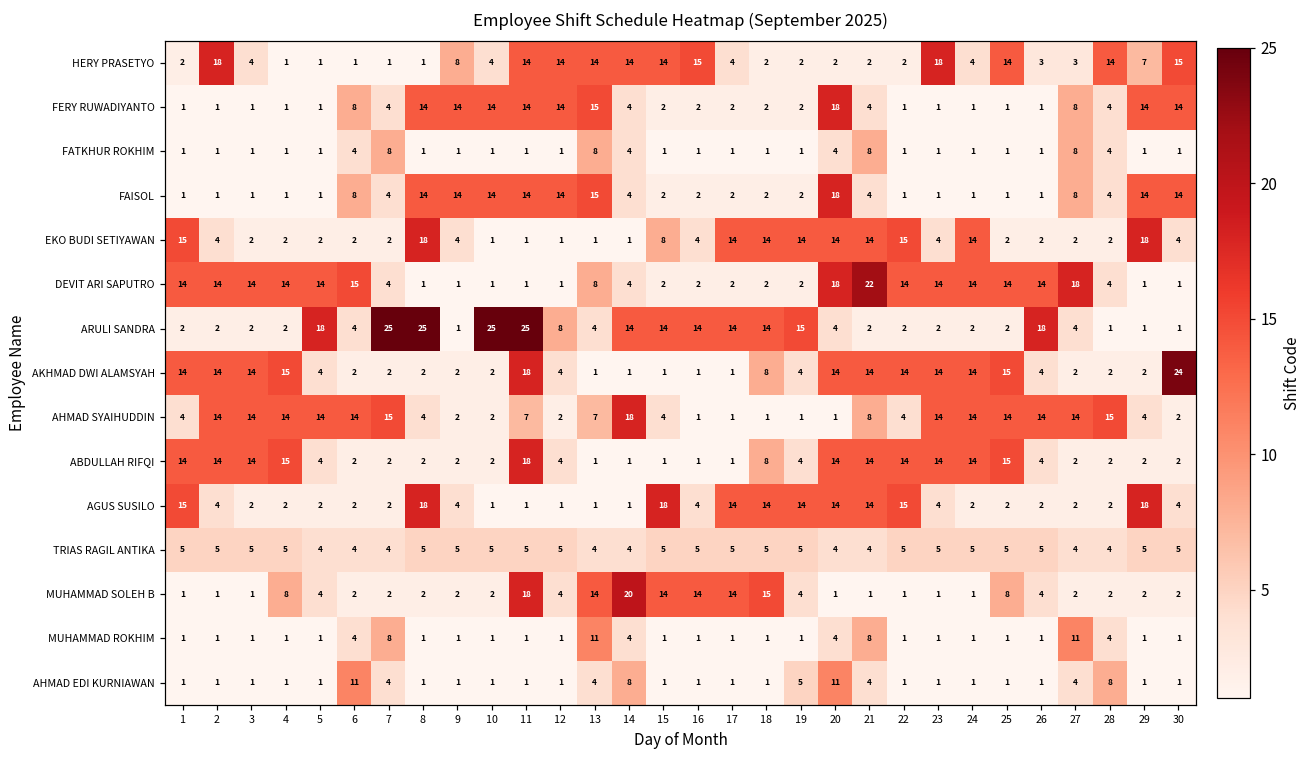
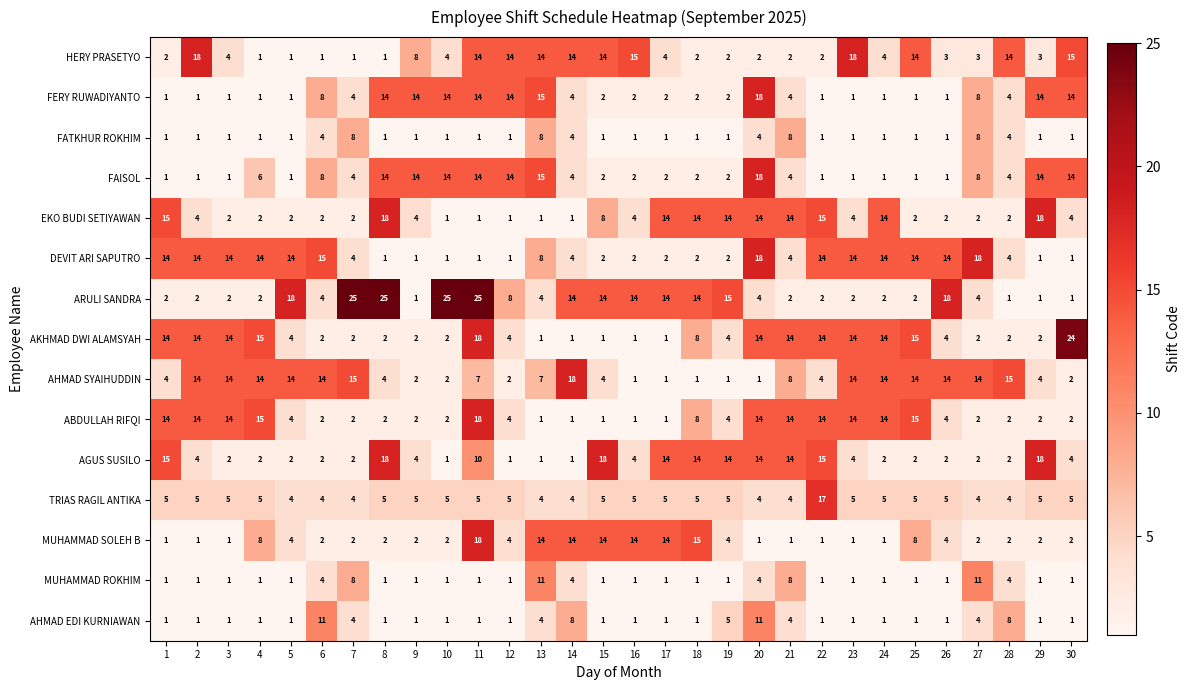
  {
    "HERY PRASETYO": {
      "1": 2,
      "2": 18,
      "3": 4,
      "4": 1,
      "5": 1,
      "6": 1,
      "7": 1,
      "8": 1,
      "9": 8,
      "10": 4,
      "11": 14,
      "12": 14,
      "13": 14,
      "14": 14,
      "15": 14,
      "16": 15,
      "17": 4,
      "18": 2,
      "19": 2,
      "20": 2,
      "21": 2,
      "22": 2,
      "23": 18,
      "24": 4,
      "25": 14,
      "26": 3,
      "27": 3,
      "28": 14,
-     "29": 7,
+     "29": 3,
      "30": 15
    },
    "FAISOL": {
      "1": 1,
      "2": 1,
      "3": 1,
-     "4": 1,
+     "4": 6,
      "5": 1,
      "6": 8,
      "7": 4,
      "8": 14,
      "9": 14,
      "10": 14,
      "11": 14,
      "12": 14,
      "13": 15,
      "14": 4,
      "15": 2,
      "16": 2,
      "17": 2,
      "18": 2,
      "19": 2,
      "20": 18,
      "21": 4,
      "22": 1,
      "23": 1,
      "24": 1,
      "25": 1,
      "26": 1,
      "27": 8,
      "28": 4,
      "29": 14,
      "30": 14
    },
    "DEVIT ARI SAPUTRO": {
      "1": 14,
      "2": 14,
      "3": 14,
      "4": 14,
      "5": 14,
      "6": 15,
      "7": 4,
      "8": 1,
      "9": 1,
      "10": 1,
      "11": 1,
      "12": 1,
      "13": 8,
      "14": 4,
      "15": 2,
      "16": 2,
      "17": 2,
      "18": 2,
      "19": 2,
      "20": 18,
-     "21": 22,
+     "21": 4,
      "22": 14,
      "23": 14,
      "24": 14,
      "25": 14,
      "26": 14,
      "27": 18,
      "28": 4,
      "29": 1,
      "30": 1
    },
    "AGUS SUSILO": {
      "1": 15,
      "2": 4,
      "3": 2,
      "4": 2,
      "5": 2,
      "6": 2,
      "7": 2,
      "8": 18,
      "9": 4,
      "10": 1,
-     "11": 1,
+     "11": 10,
      "12": 1,
      "13": 1,
      "14": 1,
      "15": 18,
      "16": 4,
      "17": 14,
      "18": 14,
      "19": 14,
      "20": 14,
      "21": 14,
      "22": 15,
      "23": 4,
      "24": 2,
      "25": 2,
      "26": 2,
      "27": 2,
      "28": 2,
      "29": 18,
      "30": 4
    },
    "TRIAS RAGIL ANTIKA": {
      "1": 5,
      "2": 5,
      "3": 5,
      "4": 5,
      "5": 4,
      "6": 4,
      "7": 4,
      "8": 5,
      "9": 5,
      "10": 5,
      "11": 5,
      "12": 5,
      "13": 4,
      "14": 4,
      "15": 5,
      "16": 5,
      "17": 5,
      "18": 5,
      "19": 5,
      "20": 4,
      "21": 4,
-     "22": 5,
+     "22": 17,
      "23": 5,
      "24": 5,
      "25": 5,
      "26": 5,
      "27": 4,
      "28": 4,
      "29": 5,
      "30": 5
    },
    "MUHAMMAD SOLEH B": {
      "1": 1,
      "2": 1,
      "3": 1,
      "4": 8,
      "5": 4,
      "6": 2,
      "7": 2,
      "8": 2,
      "9": 2,
      "10": 2,
      "11": 18,
      "12": 4,
      "13": 14,
-     "14": 20,
+     "14": 14,
      "15": 14,
      "16": 14,
      "17": 14,
      "18": 15,
      "19": 4,
      "20": 1,
      "21": 1,
      "22": 1,
      "23": 1,
      "24": 1,
      "25": 8,
      "26": 4,
      "27": 2,
      "28": 2,
      "29": 2,
      "30": 2
    }
  }
